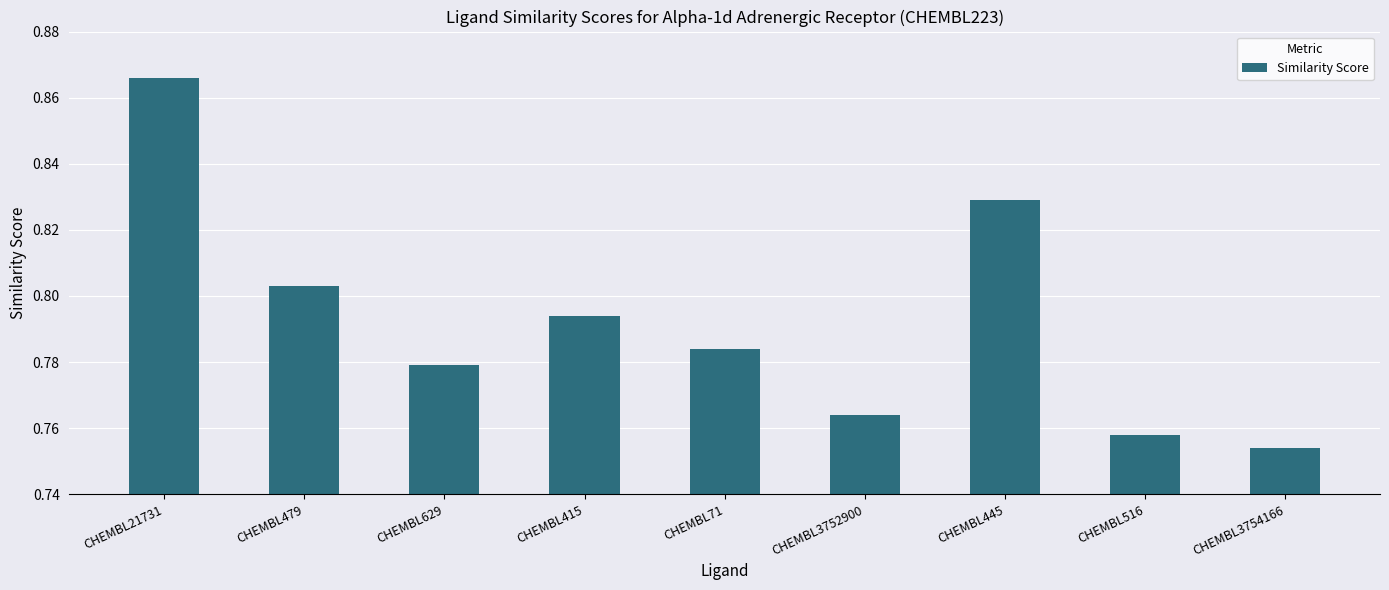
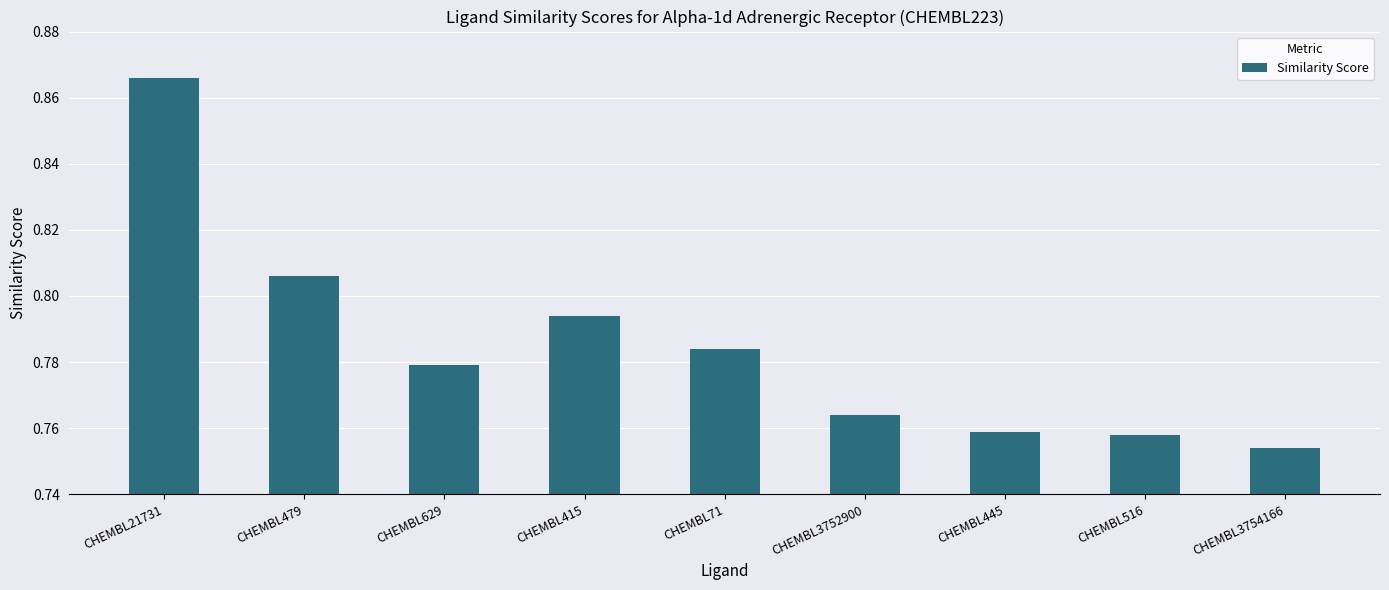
  {
    "CHEMBL21731": 0.866,
-   "CHEMBL479": 0.803,
+   "CHEMBL479": 0.806,
    "CHEMBL629": 0.779,
    "CHEMBL415": 0.794,
    "CHEMBL71": 0.784,
    "CHEMBL3752900": 0.764,
-   "CHEMBL445": 0.829,
+   "CHEMBL445": 0.759,
    "CHEMBL516": 0.758,
    "CHEMBL3754166": 0.754
  }
